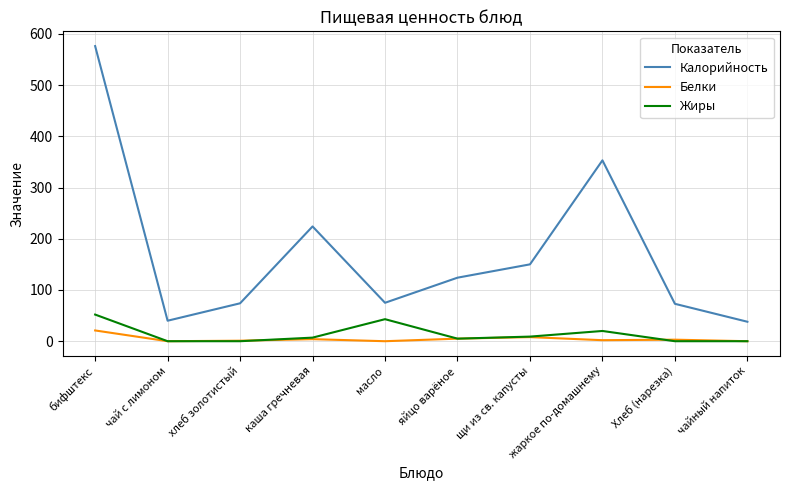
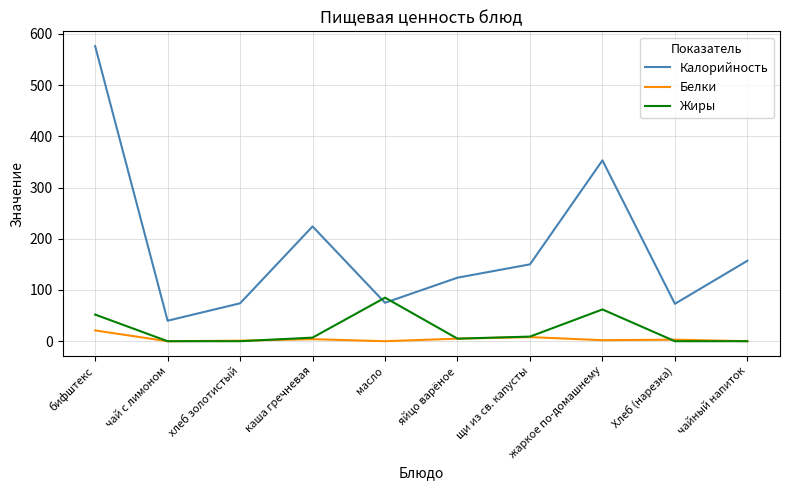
  {
    "Калорийность": {
      "бифштекс": 580,
      "чай с лимоном": 40,
      "хлеб золотистый": 70,
      "каша гречневая": 220,
      "масло": 80,
      "яйцо варёное": 120,
      "щи из св. капусты": 150,
      "жаркое по-домашнему": 350,
      "Хлеб (нарезка)": 70,
-     "чайный напиток": 40
+     "чайный напиток": 160
    },
    "Белки": {
      "бифштекс": 20,
      "масло": 0,
      "жаркое по-домашнему": 0
    },
    "Жиры": {
      "бифштекс": 50,
-     "масло": 40,
-     "жаркое по-домашнему": 20
+     "масло": 90,
+     "жаркое по-домашнему": 60
    }
  }
